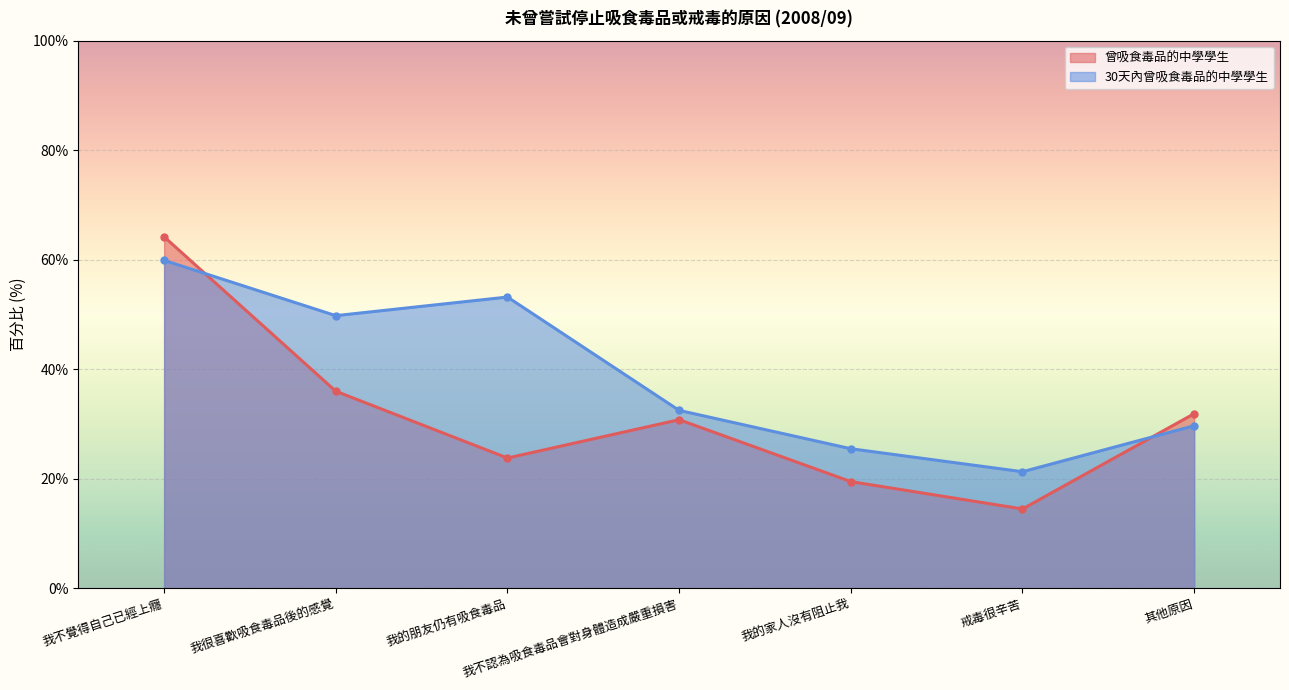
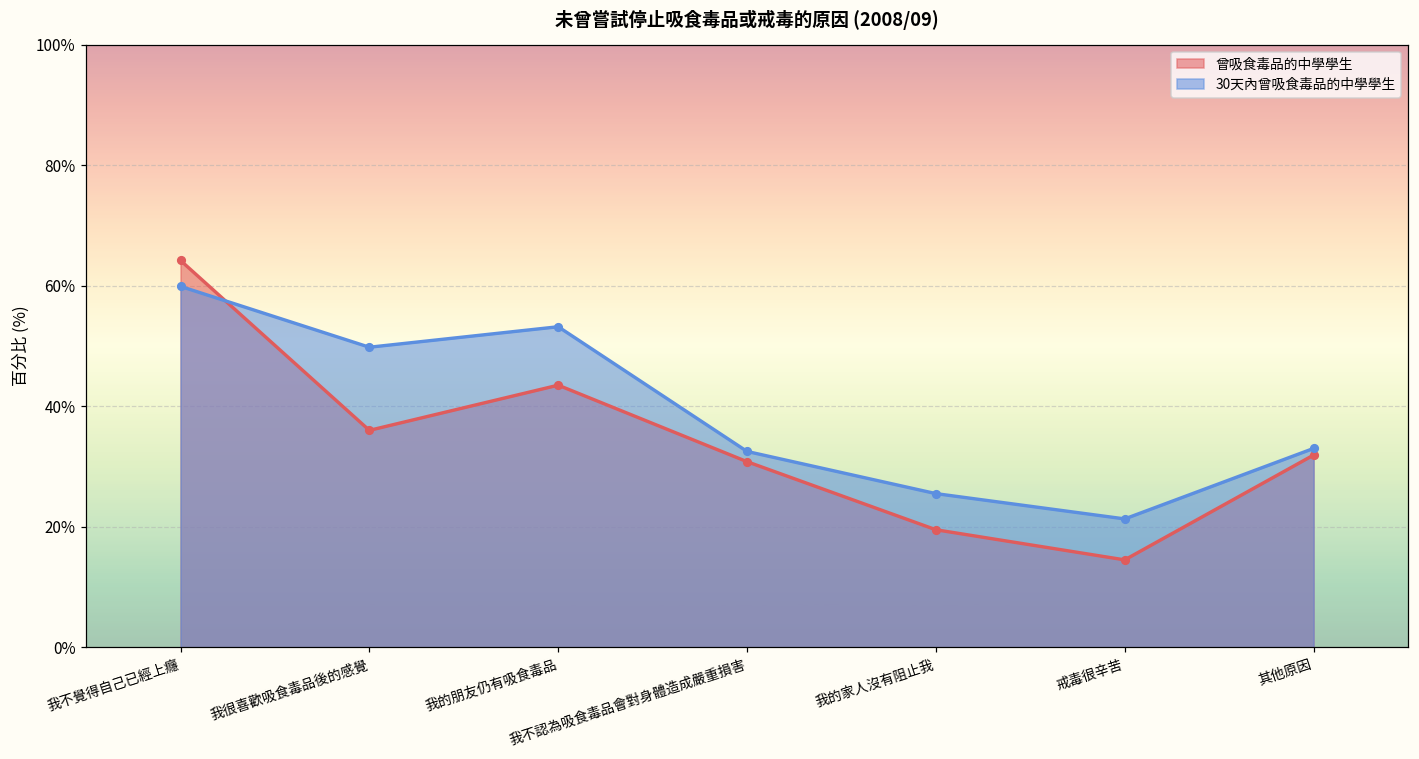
  {
    "曾吸食毒品的中學學生": {
      "我不覺得自己已經上癮": "64%",
      "我很喜歡吸食毒品後的感覺": "36%",
-     "我的朋友仍有吸食毒品": "24%",
+     "我的朋友仍有吸食毒品": "44%",
      "我不認為吸食毒品會對身體造成嚴重損害": "31%",
      "我的家人沒有阻止我": "20%",
      "戒毒很辛苦": "15%",
      "其他原因": "32%"
    },
    "30天內曾吸食毒品的中學學生": {
      "我不覺得自己已經上癮": "60%",
      "我很喜歡吸食毒品後的感覺": "50%",
      "我的朋友仍有吸食毒品": "53%",
      "我不認為吸食毒品會對身體造成嚴重損害": "33%",
      "我的家人沒有阻止我": "26%",
      "戒毒很辛苦": "21%",
-     "其他原因": "30%"
+     "其他原因": "33%"
    }
  }
